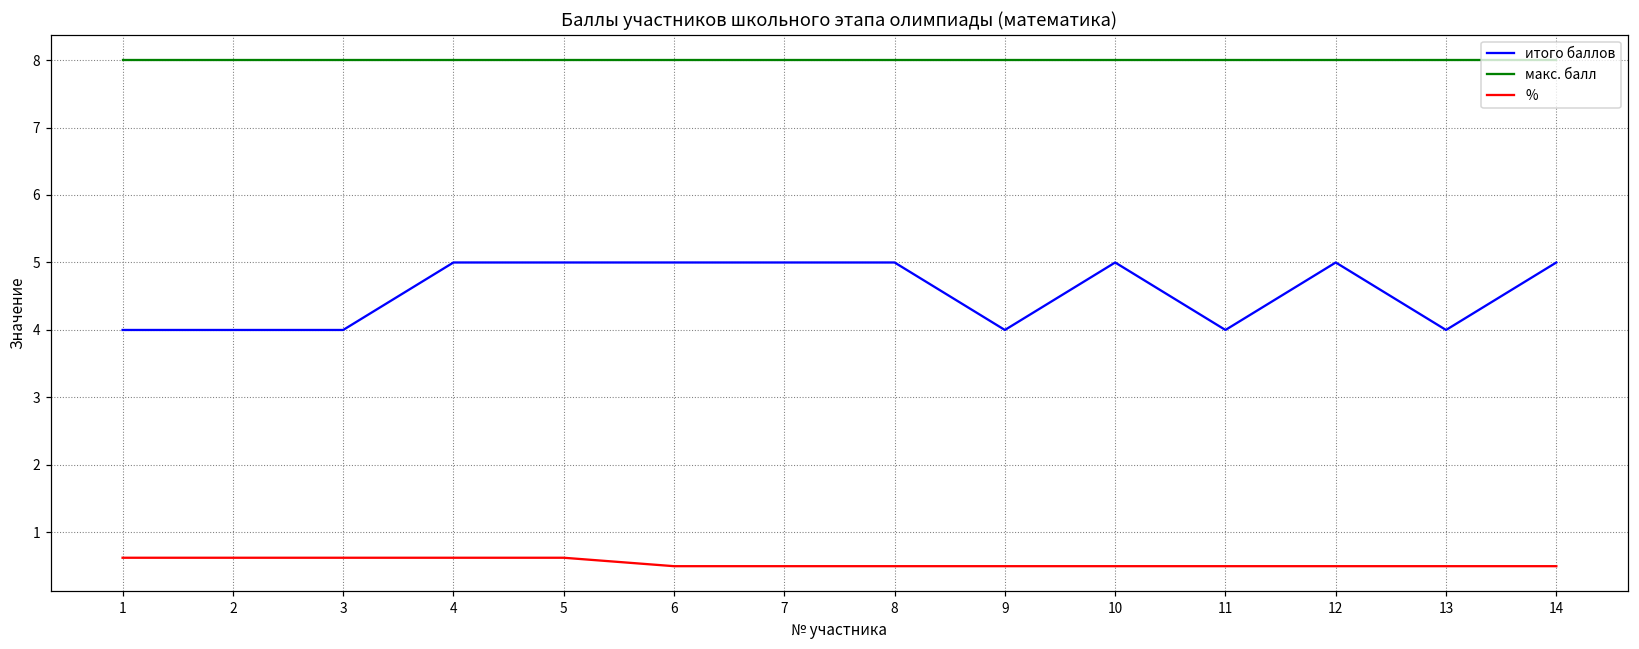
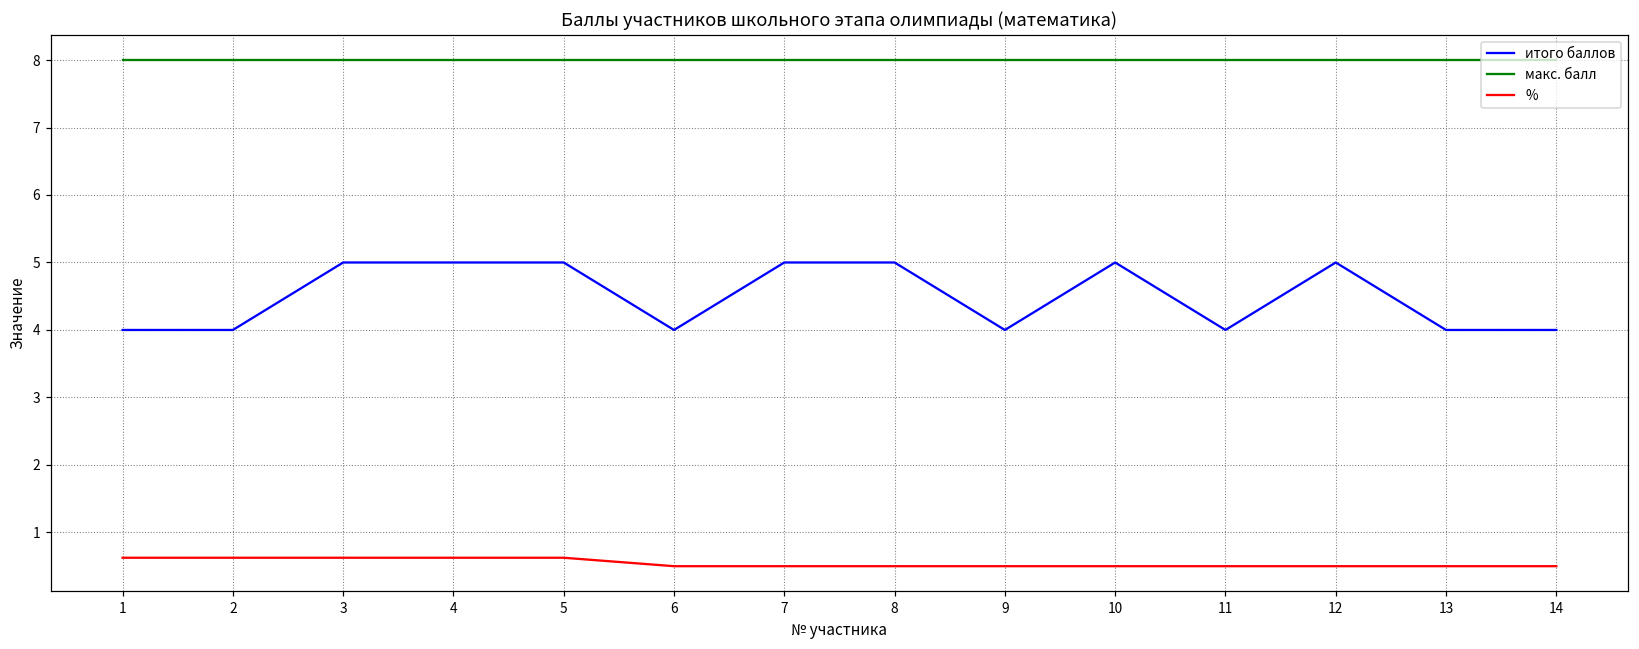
  {
    "итого баллов": {
      "1": 4,
      "2": 4,
-     "3": 4,
+     "3": 5,
      "4": 5,
      "5": 5,
-     "6": 5,
+     "6": 4,
      "7": 5,
      "8": 5,
      "9": 4,
      "10": 5,
      "11": 4,
      "12": 5,
      "13": 4,
-     "14": 5
+     "14": 4
    },
    "макс. балл": {
      "1": 8,
      "2": 8,
      "3": 8,
      "4": 8,
      "5": 8,
      "6": 8,
      "7": 8,
      "8": 8,
      "9": 8,
      "10": 8,
      "11": 8,
      "12": 8,
      "13": 8
    },
    "%": {
      "1": 0.6,
      "2": 0.6,
      "3": 0.6,
      "4": 0.6,
      "5": 0.6,
      "6": 0.5,
      "7": 0.5,
      "8": 0.5,
      "9": 0.5,
      "10": 0.5,
      "11": 0.5,
      "12": 0.5,
      "13": 0.5,
      "14": 0.5
    }
  }
